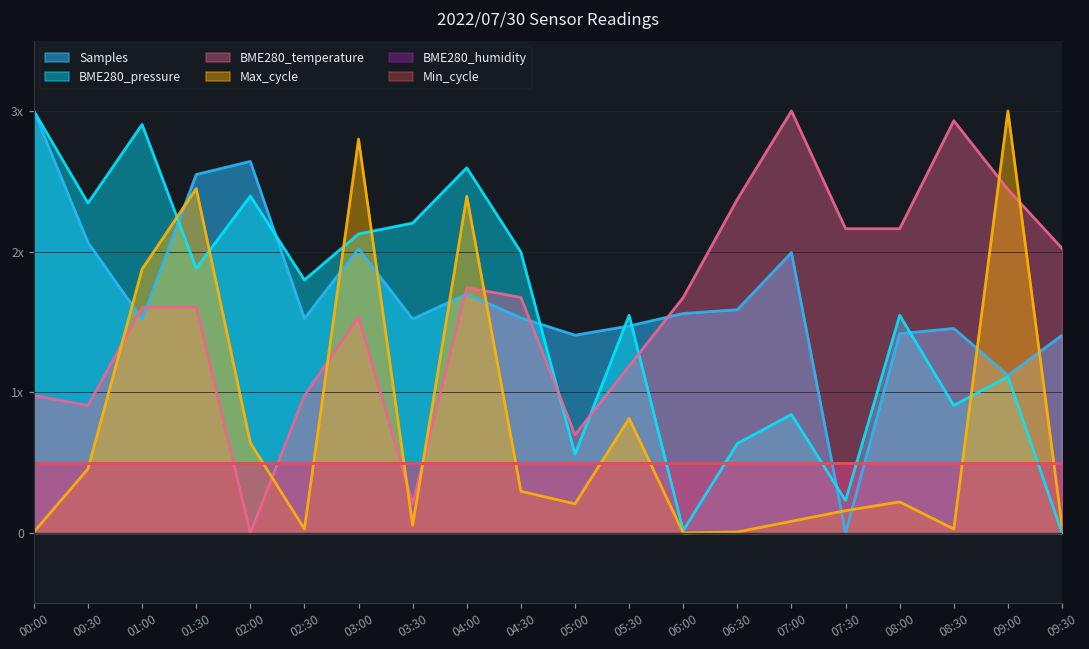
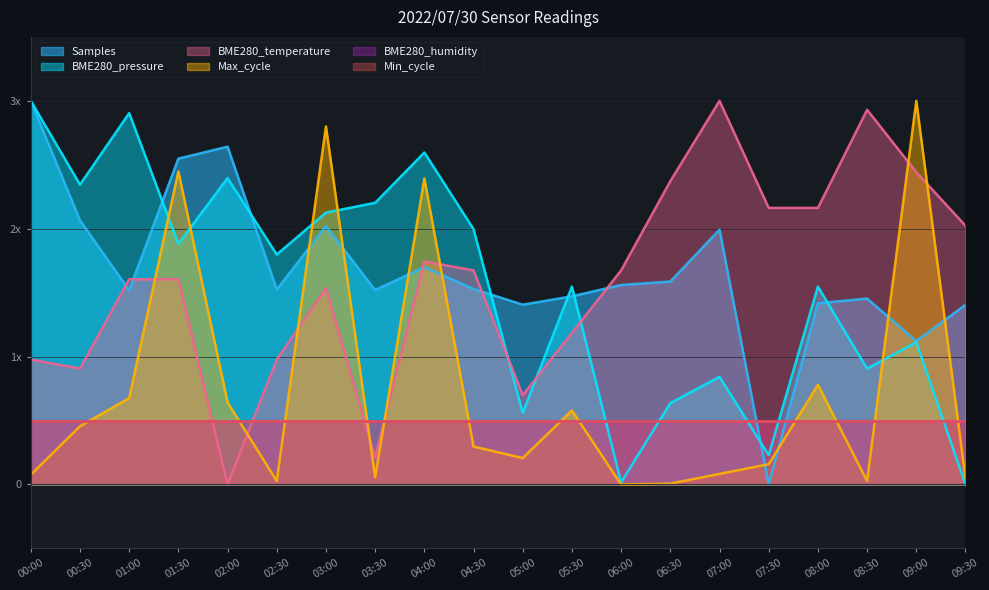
  {
    "Max_cycle": {
-     "00:00": "0.01x",
+     "00:00": "0.08x",
      "00:30": "0.46x",
-     "01:00": "1.88x",
+     "01:00": "0.68x",
      "01:30": "2.45x",
      "02:00": "0.64x",
      "02:30": "0.03x",
      "03:00": "2.80x",
      "03:30": "0.06x",
      "04:00": "2.39x",
      "04:30": "0.30x",
      "05:00": "0.21x",
-     "05:30": "0.81x",
+     "05:30": "0.58x",
      "06:30": "0.01x",
      "07:00": "0.08x",
      "07:30": "0.16x",
-     "08:00": "0.22x",
+     "08:00": "0.78x",
      "08:30": "0.03x",
      "09:00": "3.00x",
      "09:30": "0.05x"
    }
  }
